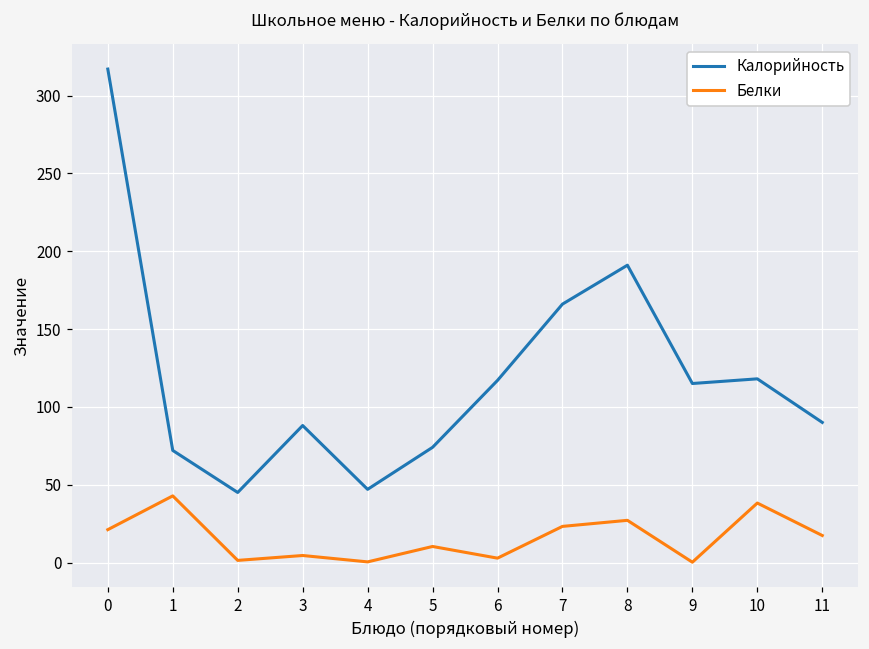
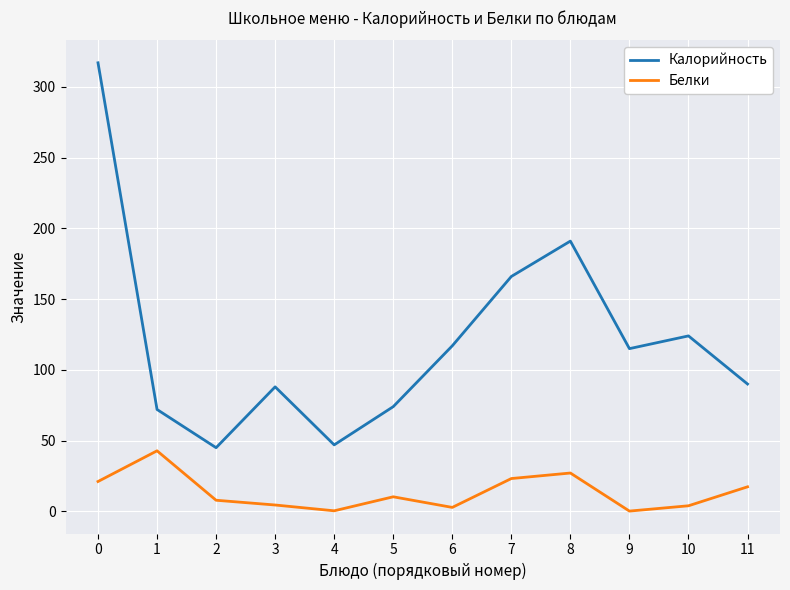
  {
    "Калорийность": {
      "0": 317,
      "1": 72,
      "2": 45,
      "3": 88,
      "4": 47,
      "5": 74,
      "6": 117,
      "7": 166,
      "8": 191,
      "9": 115,
-     "10": 118,
+     "10": 124,
      "11": 90
    },
    "Белки": {
      "0": 21,
      "1": 43,
-     "2": 1,
+     "2": 8,
      "3": 5,
      "4": 0,
      "5": 10,
      "6": 3,
      "7": 23,
      "8": 27,
      "9": 0,
-     "10": 38,
+     "10": 4,
      "11": 17
    }
  }
